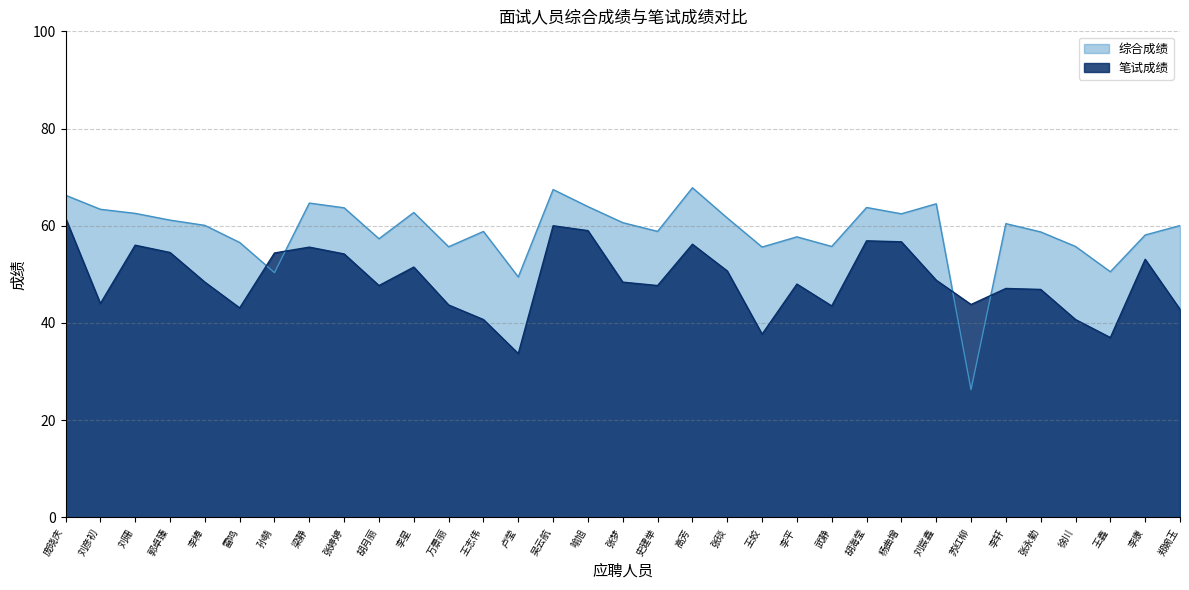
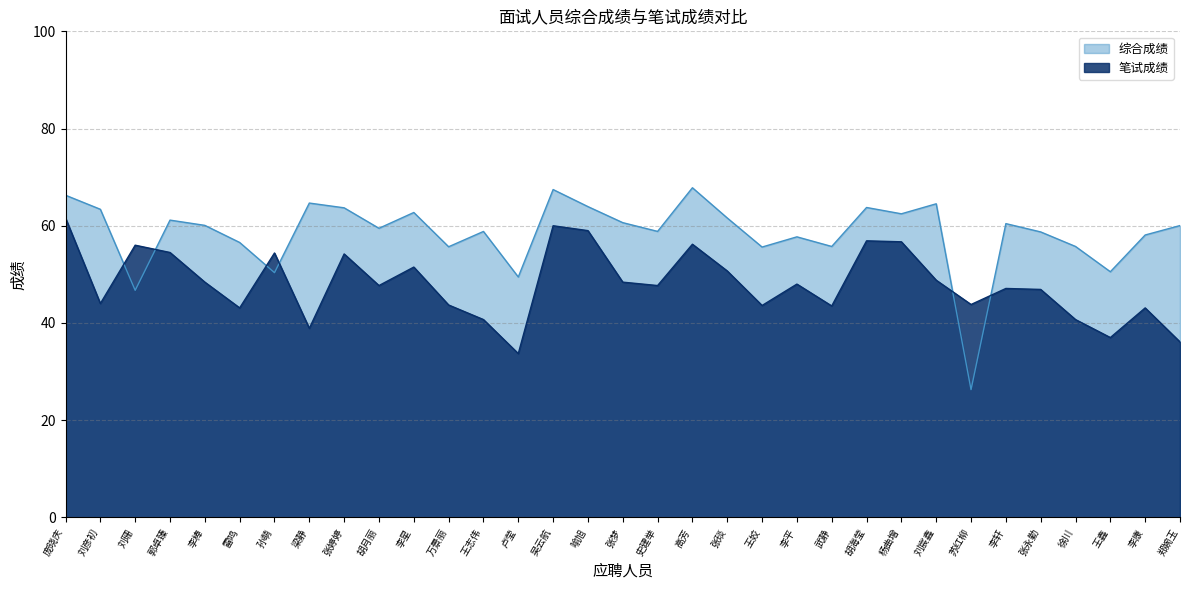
  {
    "综合成绩": {
      "庞晓庆": 66,
      "刘彦初": 63,
-     "刘珊": 63,
+     "刘珊": 47,
      "郭卓臻": 61,
      "李棒": 60,
      "雷鸣": 57,
      "孙萌": 50,
      "梁静": 65,
      "张婷婷": 64,
-     "胡月丽": 57,
+     "胡月丽": 59,
      "李星": 63,
      "万景丽": 56,
      "王志伟": 59,
      "卢莹": 49,
      "吴云航": 67,
      "喻旭": 64,
      "张梦": 61,
      "史建举": 59,
      "高芳": 68,
      "张琰": 62,
      "王姣": 56,
      "李平": 58,
      "武静": 56,
      "胡海莹": 64,
      "杨曲增": 62,
      "刘宸鑫": 65,
      "苏红柳": 26,
      "李轩": 60,
      "张永勤": 59,
      "徐川": 56,
      "王鑫": 51,
      "李康": 58,
      "郑婉玉": 60
    },
    "笔试成绩": {
      "庞晓庆": 62,
      "刘彦初": 44,
      "刘珊": 56,
      "郭卓臻": 55,
      "李棒": 48,
      "雷鸣": 43,
      "孙萌": 54,
-     "梁静": 56,
+     "梁静": 39,
      "张婷婷": 54,
      "胡月丽": 48,
      "李星": 52,
      "万景丽": 44,
      "王志伟": 41,
      "卢莹": 34,
      "吴云航": 60,
      "喻旭": 59,
      "张梦": 48,
      "史建举": 48,
      "高芳": 56,
      "张琰": 51,
-     "王姣": 38,
+     "王姣": 44,
      "李平": 48,
      "武静": 44,
      "胡海莹": 57,
      "杨曲增": 57,
      "刘宸鑫": 49,
      "苏红柳": 44,
      "李轩": 47,
      "张永勤": 47,
      "徐川": 41,
      "王鑫": 37,
-     "李康": 53,
-     "郑婉玉": 43
+     "李康": 43,
+     "郑婉玉": 36
    }
  }
